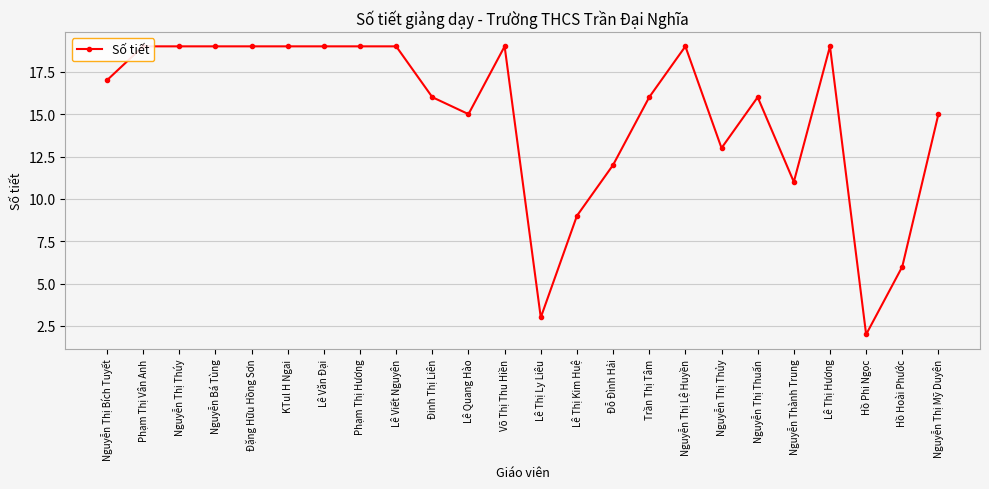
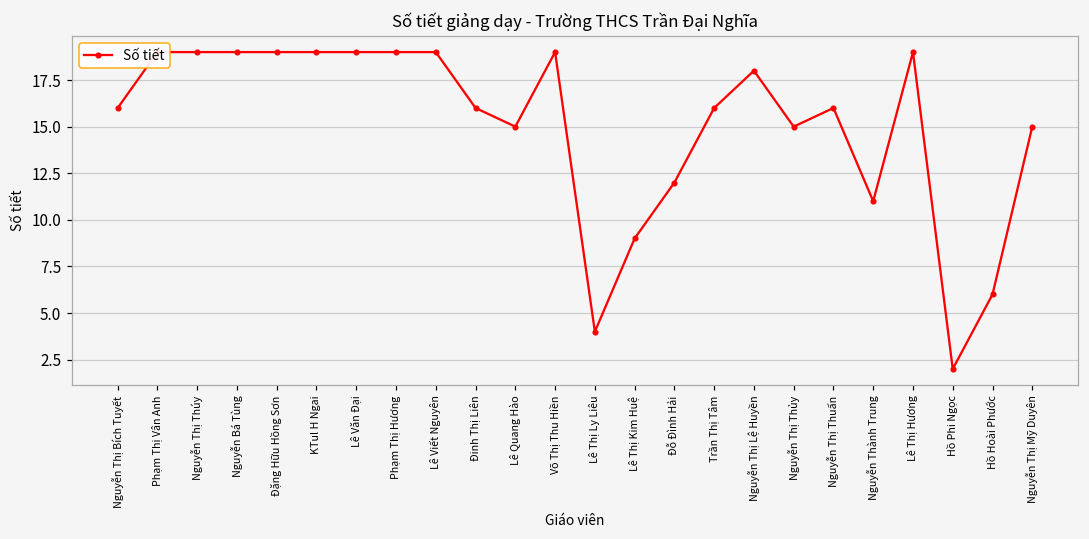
  {
-   "Nguyễn Thị Bích Tuyết": 17,
+   "Nguyễn Thị Bích Tuyết": 16,
    "Nguyễn Thị Thúy": 19,
    "Nguyễn Bá Tùng": 19,
    "Đặng Hữu Hồng Sơn": 19,
    "KTul H Ngai": 19,
    "Lê Văn Đại": 19,
    "Phạm Thị Hương": 19,
    "Lê Viết Nguyên": 19,
    "Đinh Thị Liên": 16,
    "Lê Quang Hào": 15,
    "Võ Thị Thu Hiền": 19,
-   "Lê Thị Ly Liêu": 3,
+   "Lê Thị Ly Liêu": 4,
    "Lê Thị Kim Huệ": 9,
    "Đỗ Đình Hải": 12,
    "Trần Thị Tâm": 16,
-   "Nguyễn Thị Lệ Huyền": 19,
-   "Nguyễn Thị Thủy": 13,
+   "Nguyễn Thị Lệ Huyền": 18,
+   "Nguyễn Thị Thủy": 15,
    "Nguyễn Thị Thuấn": 16,
    "Nguyễn Thành Trung": 11,
    "Lê Thị Hương": 19,
    "Hồ Phi Ngọc": 2,
    "Hồ Hoài Phước": 6,
    "Nguyễn Thị Mỹ Duyên": 15
  }
